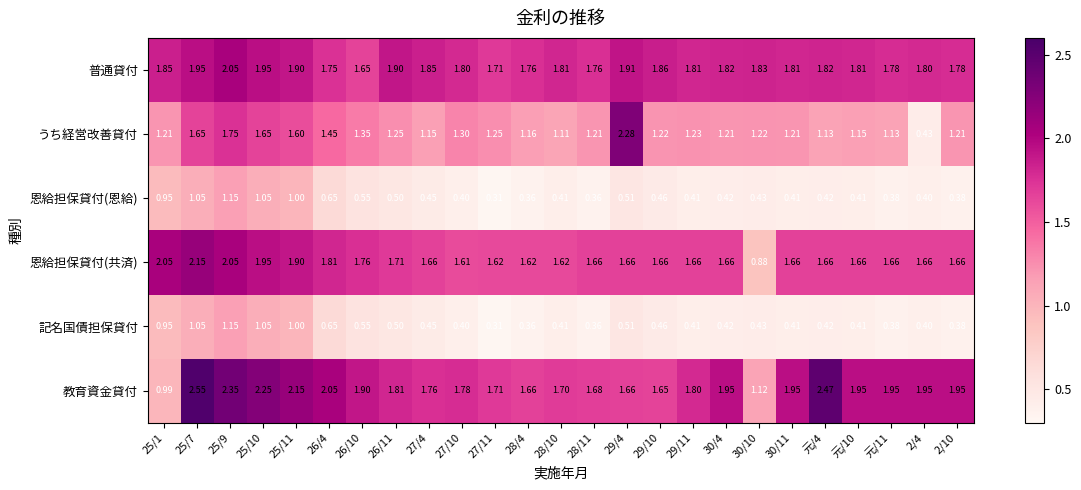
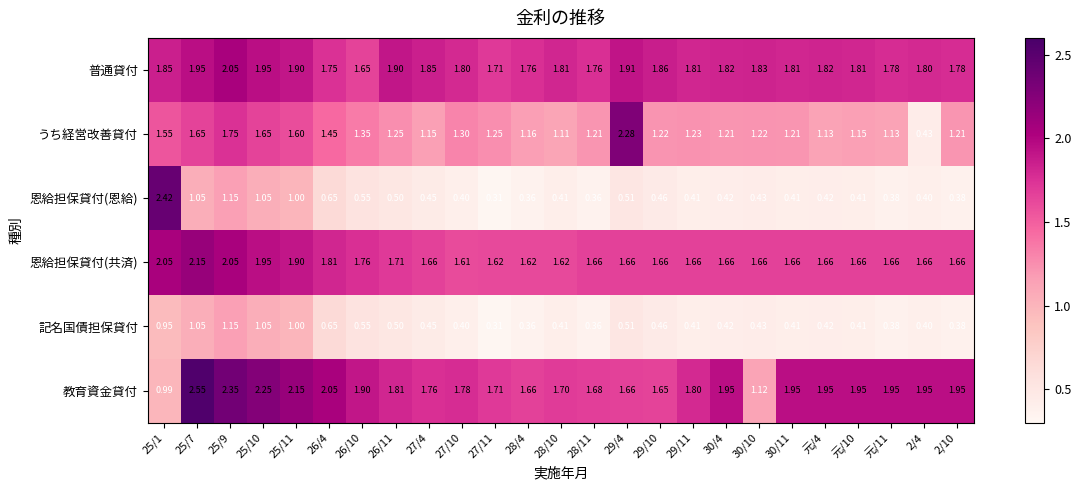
  {
    "普通貸付": {
      "25/1": 1.85,
      "25/7": 1.95,
      "25/9": 2.05,
      "25/10": 1.95,
      "25/11": 1.90,
      "26/4": 1.75,
      "26/10": 1.65,
      "26/11": 1.90,
      "27/4": 1.85,
      "27/10": 1.80,
      "27/11": 1.71,
      "28/4": 1.76,
      "28/10": 1.81,
      "28/11": 1.76,
      "29/4": 1.91,
      "29/10": 1.86,
      "29/11": 1.81,
      "30/4": 1.82,
      "30/10": 1.83,
      "30/11": 1.81,
      "元/4": 1.82,
      "元/10": 1.81,
      "元/11": 1.78,
      "2/4": 1.80,
      "2/10": 1.78
    },
    "うち経営改善貸付": {
-     "25/1": 1.21,
+     "25/1": 1.55,
      "25/7": 1.65,
      "25/9": 1.75,
      "25/10": 1.65,
      "25/11": 1.60,
      "26/4": 1.45,
      "26/10": 1.35,
      "26/11": 1.25,
      "27/4": 1.15,
      "27/10": 1.30,
      "27/11": 1.25,
      "28/4": 1.16,
      "28/10": 1.11,
      "28/11": 1.21,
      "29/4": 2.28,
      "29/10": 1.22,
      "29/11": 1.23,
      "30/4": 1.21,
      "30/10": 1.22,
      "30/11": 1.21,
      "元/4": 1.13,
      "元/10": 1.15,
      "元/11": 1.13,
      "2/10": 1.21
    },
    "恩給担保貸付(恩給)": {
-     "25/1": 0.95,
+     "25/1": 2.42,
      "25/7": 1.05,
      "25/9": 1.15,
      "25/10": 1.05,
      "25/11": 1.00
    },
    "恩給担保貸付(共済)": {
      "25/1": 2.05,
      "25/7": 2.15,
      "25/9": 2.05,
      "25/10": 1.95,
      "25/11": 1.90,
      "26/4": 1.81,
      "26/10": 1.76,
      "26/11": 1.71,
      "27/4": 1.66,
      "27/10": 1.61,
      "27/11": 1.62,
      "28/4": 1.62,
      "28/10": 1.62,
      "28/11": 1.66,
      "29/4": 1.66,
      "29/10": 1.66,
      "29/11": 1.66,
      "30/4": 1.66,
-     "30/10": 0.88,
+     "30/10": 1.66,
      "30/11": 1.66,
      "元/4": 1.66,
      "元/10": 1.66,
      "元/11": 1.66,
      "2/4": 1.66,
      "2/10": 1.66
    },
    "記名国債担保貸付": {
      "25/1": 0.95,
      "25/7": 1.05,
      "25/9": 1.15,
      "25/10": 1.05,
      "25/11": 1.00
    },
    "教育資金貸付": {
      "25/1": 0.99,
      "25/7": 2.55,
      "25/9": 2.35,
      "25/10": 2.25,
      "25/11": 2.15,
      "26/4": 2.05,
      "26/10": 1.90,
      "26/11": 1.81,
      "27/4": 1.76,
      "27/10": 1.78,
      "27/11": 1.71,
      "28/4": 1.66,
      "28/10": 1.70,
      "28/11": 1.68,
      "29/4": 1.66,
      "29/10": 1.65,
      "29/11": 1.80,
      "30/4": 1.95,
      "30/10": 1.12,
      "30/11": 1.95,
-     "元/4": 2.47,
+     "元/4": 1.95,
      "元/10": 1.95,
      "元/11": 1.95,
      "2/4": 1.95,
      "2/10": 1.95
    }
  }
